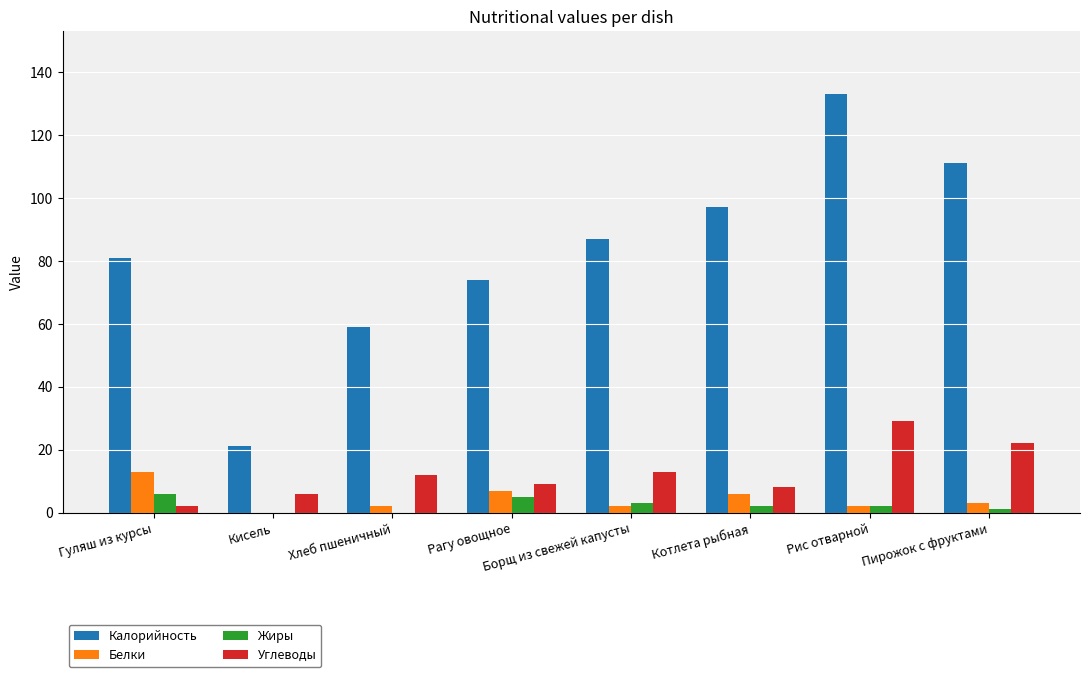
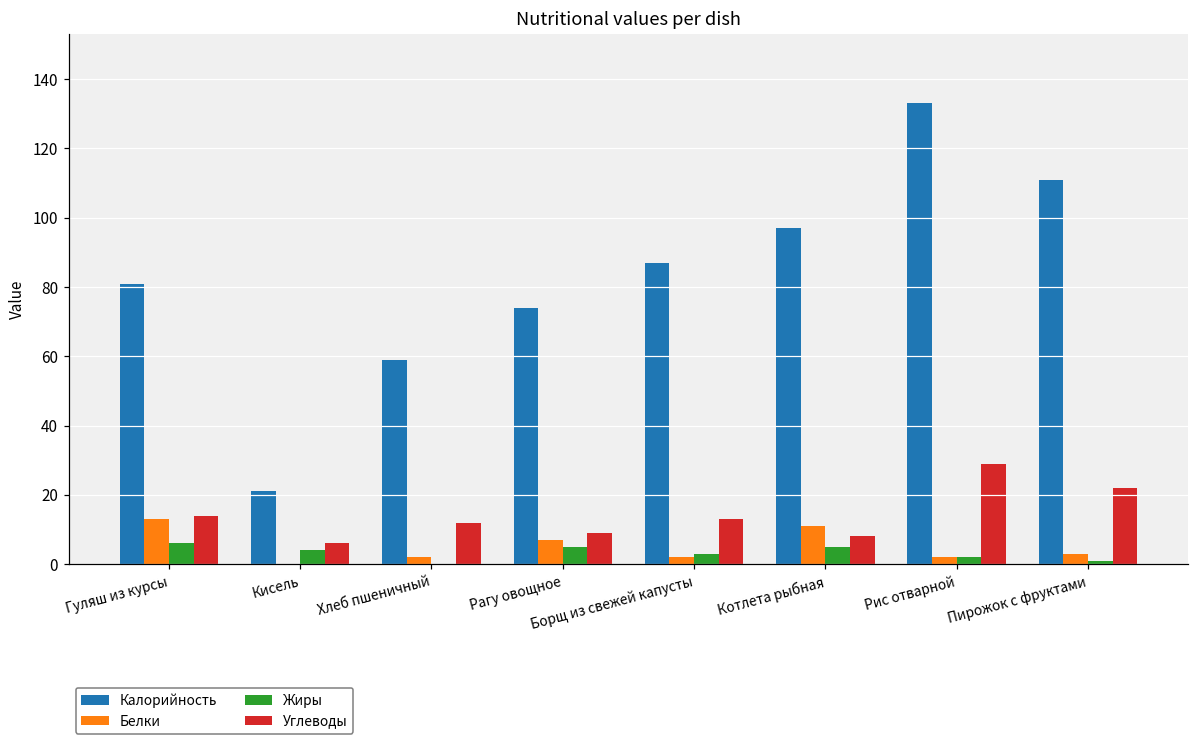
  {
    "Калорийность": {
      "Гуляш из курсы": 81,
      "Кисель": 21,
      "Хлеб пшеничный": 59,
      "Рагу овощное": 74,
      "Борщ из свежей капусты": 87,
      "Котлета рыбная": 97,
      "Рис отварной": 133,
      "Пирожок с фруктами": 111
    },
    "Белки": {
      "Гуляш из курсы": 13,
      "Кисель": 0,
      "Хлеб пшеничный": 2,
      "Рагу овощное": 7,
      "Борщ из свежей капусты": 2,
-     "Котлета рыбная": 6,
+     "Котлета рыбная": 11,
      "Рис отварной": 2,
      "Пирожок с фруктами": 3
    },
    "Жиры": {
      "Гуляш из курсы": 6,
-     "Кисель": 0,
+     "Кисель": 4,
      "Хлеб пшеничный": 0,
      "Рагу овощное": 5,
      "Борщ из свежей капусты": 3,
-     "Котлета рыбная": 2,
+     "Котлета рыбная": 5,
      "Рис отварной": 2,
      "Пирожок с фруктами": 1
    },
    "Углеводы": {
-     "Гуляш из курсы": 2,
+     "Гуляш из курсы": 14,
      "Кисель": 6,
      "Хлеб пшеничный": 12,
      "Рагу овощное": 9,
      "Борщ из свежей капусты": 13,
      "Котлета рыбная": 8,
      "Рис отварной": 29,
      "Пирожок с фруктами": 22
    }
  }
